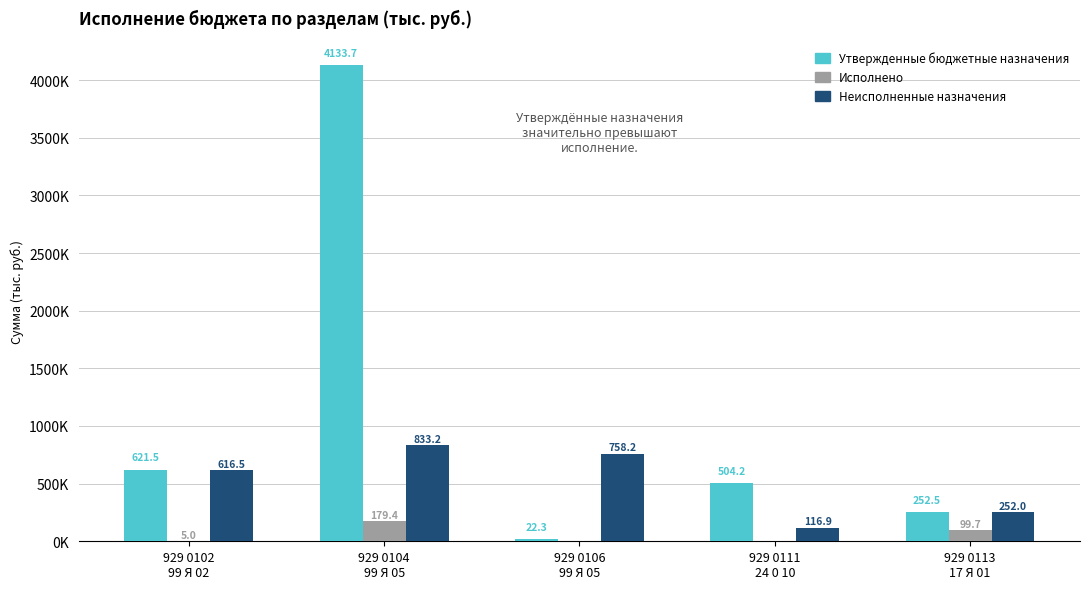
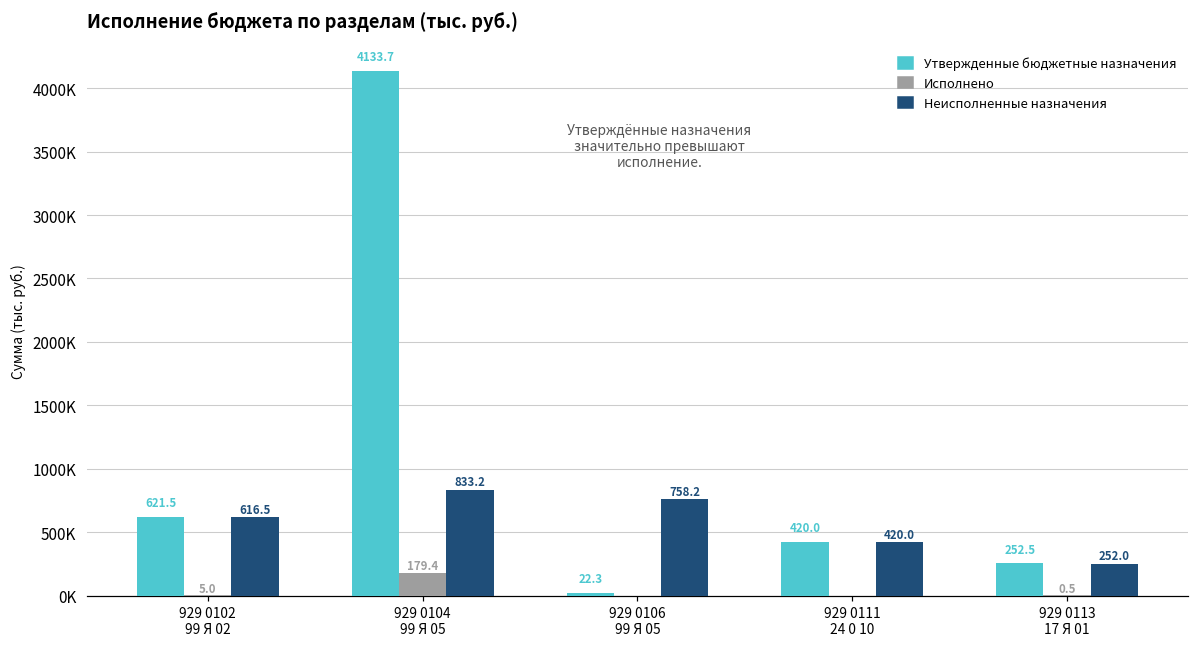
  {
    "Утвержденные бюджетные назначения": {
-     "929 0111 24 0 10": 504.2
+     "929 0111 24 0 10": 420.0
    },
    "Исполнено": {
-     "929 0113 17 Я 01": 99.7
+     "929 0113 17 Я 01": 0.5
    },
    "Неисполненные назначения": {
-     "929 0111 24 0 10": 116.9
+     "929 0111 24 0 10": 420.0
    }
  }
